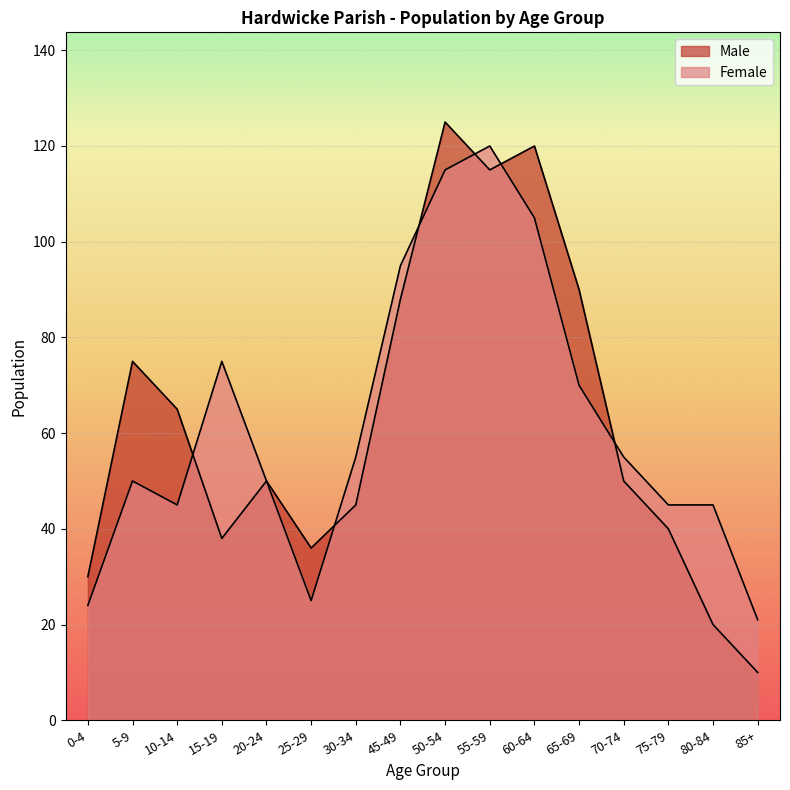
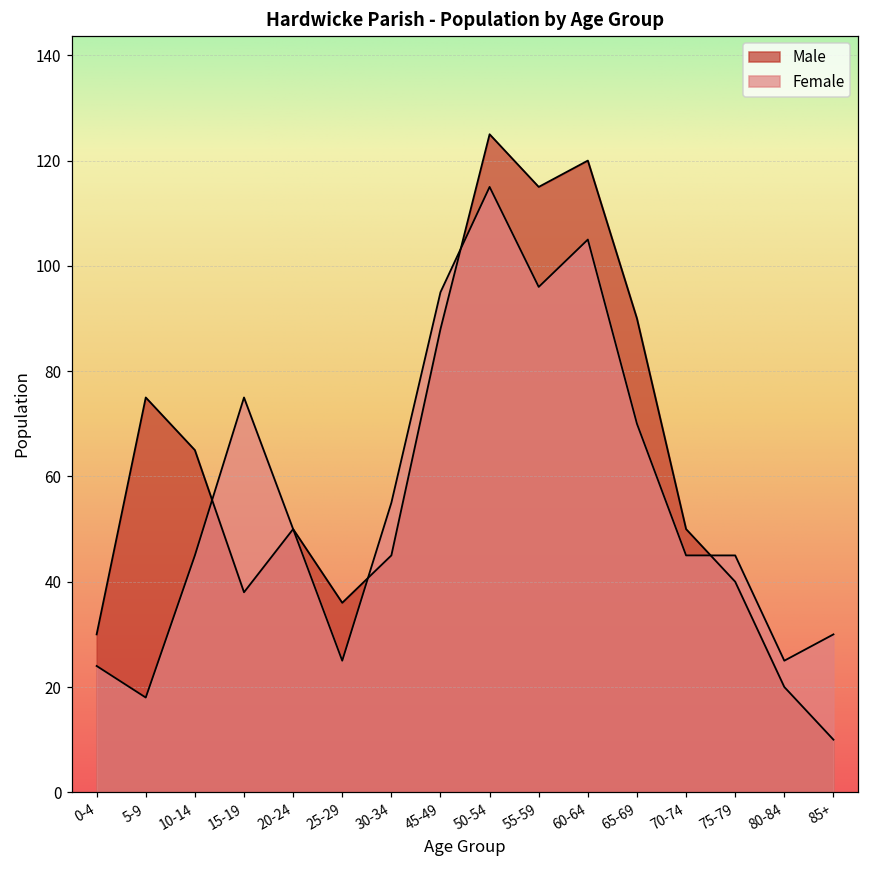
  {
    "Male": {
      "0-4": 30,
      "5-9": 75,
      "10-14": 65,
      "15-19": 38,
      "25-29": 36,
      "30-34": 45,
      "45-49": 88,
      "50-54": 125,
      "55-59": 115,
      "60-64": 120,
      "65-69": 90,
      "70-74": 50,
      "75-79": 40,
      "80-84": 20,
      "85+": 10
    },
    "Female": {
      "0-4": 24,
-     "5-9": 50,
+     "5-9": 18,
      "10-14": 45,
      "15-19": 75,
      "25-29": 25,
      "30-34": 55,
      "45-49": 95,
      "50-54": 115,
-     "55-59": 120,
+     "55-59": 96,
      "60-64": 105,
      "65-69": 70,
-     "70-74": 55,
+     "70-74": 45,
      "75-79": 45,
-     "80-84": 45,
-     "85+": 21
+     "80-84": 25,
+     "85+": 30
    }
  }
